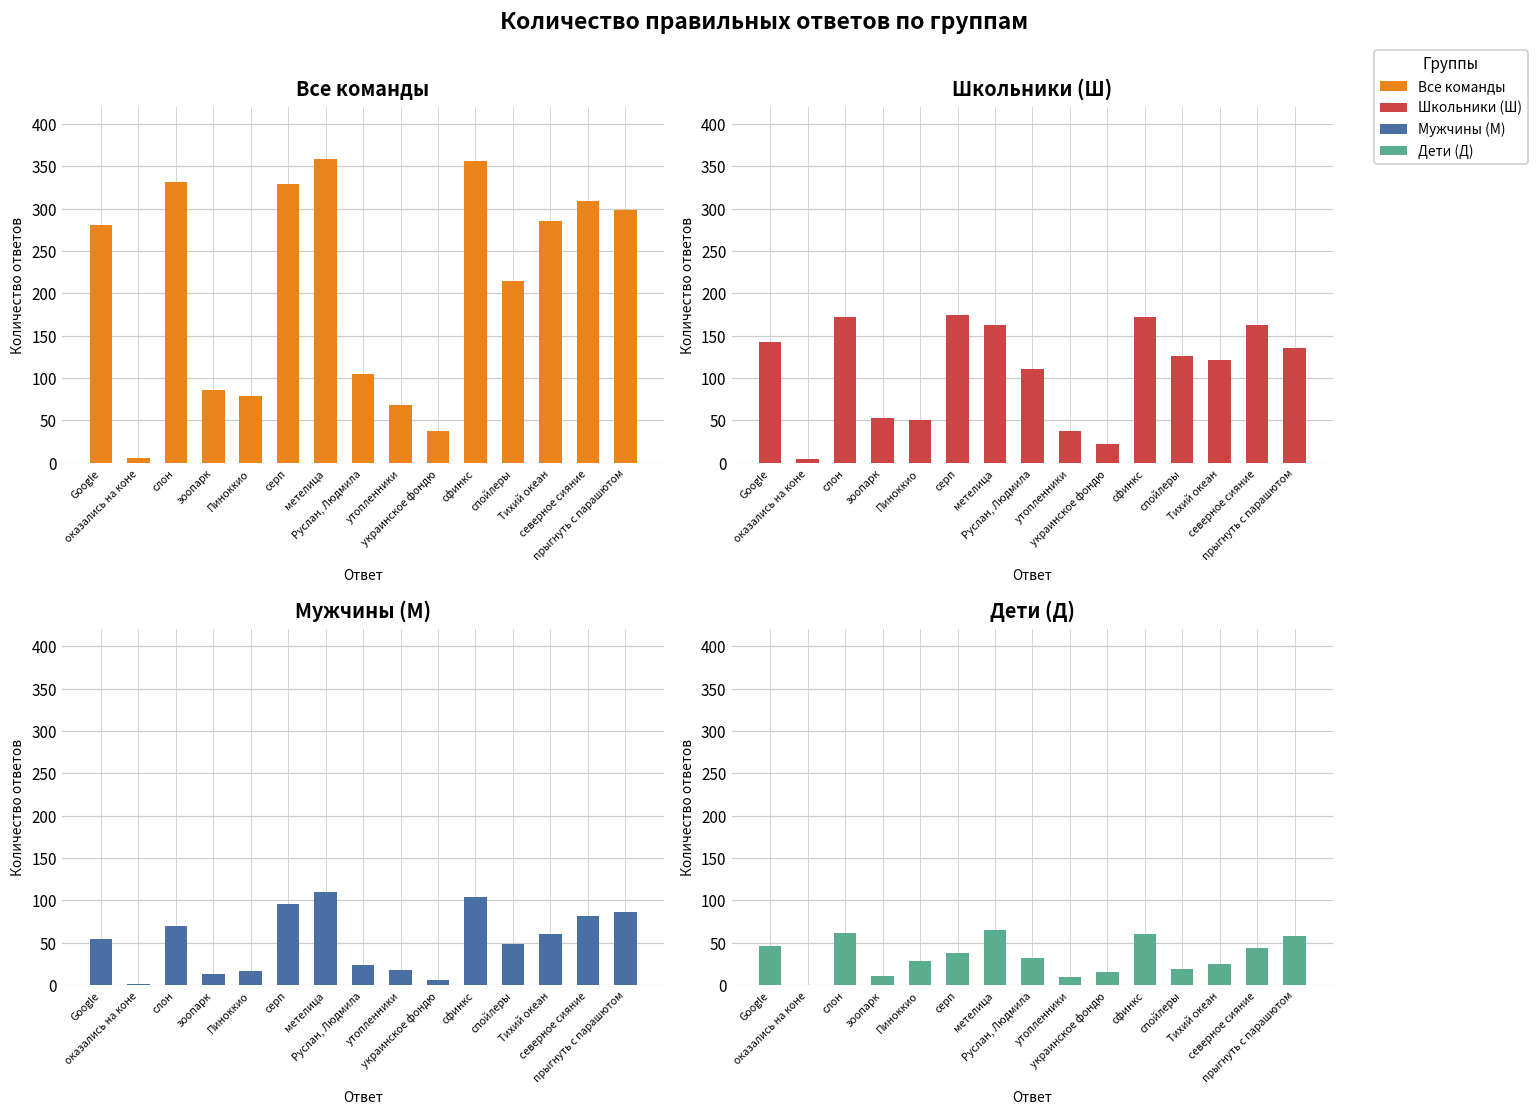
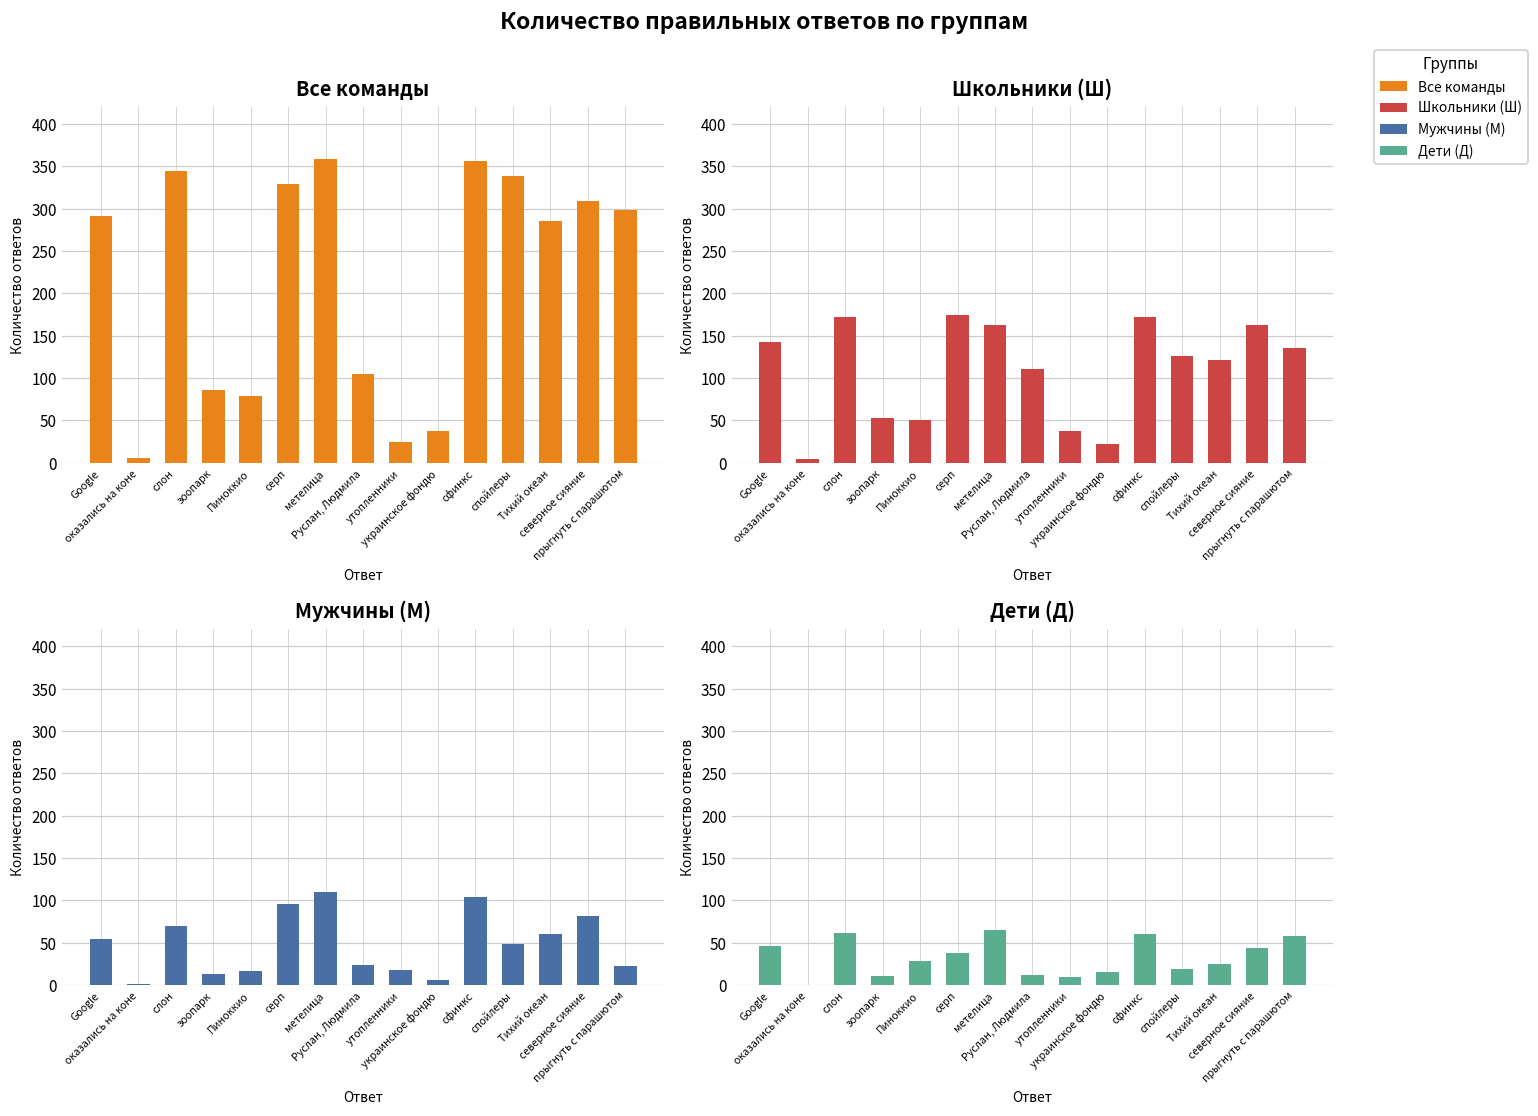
  {
    "Все команды": {
-     "Google": 280,
+     "Google": 290,
      "оказались на коне": 10,
-     "слон": 330,
+     "слон": 350,
      "зоопарк": 90,
      "Пиноккио": 80,
      "серп": 330,
      "метелица": 360,
      "Руслан, Людмила": 110,
-     "утопленники": 70,
+     "утопленники": 20,
      "украинское фондю": 40,
      "сфинкс": 360,
-     "спойлеры": 220,
+     "спойлеры": 340,
      "Тихий океан": 290,
      "северное сияние": 310,
      "прыгнуть с парашютом": 300
    },
    "Школьники (Ш)": {
      "Google": 140,
      "оказались на коне": 10,
      "слон": 170,
      "зоопарк": 50,
      "Пиноккио": 50,
      "серп": 180,
      "метелица": 160,
      "Руслан, Людмила": 110,
      "утопленники": 40,
      "украинское фондю": 20,
      "сфинкс": 170,
      "спойлеры": 130,
      "Тихий океан": 120,
      "северное сияние": 160,
      "прыгнуть с парашютом": 140
    },
    "Мужчины (М)": {
      "Google": 50,
      "слон": 70,
      "зоопарк": 10,
      "Пиноккио": 20,
      "серп": 100,
      "метелица": 110,
      "Руслан, Людмила": 20,
      "утопленники": 20,
      "украинское фондю": 10,
      "сфинкс": 100,
      "спойлеры": 50,
      "Тихий океан": 60,
      "северное сияние": 80,
-     "прыгнуть с парашютом": 90
+     "прыгнуть с парашютом": 20
    },
    "Дети (Д)": {
      "Google": 50,
      "оказались на коне": 0,
      "слон": 60,
      "зоопарк": 10,
      "Пиноккио": 30,
      "серп": 40,
      "метелица": 70,
-     "Руслан, Людмила": 30,
+     "Руслан, Людмила": 10,
      "утопленники": 10,
      "украинское фондю": 20,
      "сфинкс": 60,
      "спойлеры": 20,
      "Тихий океан": 30,
      "северное сияние": 40,
      "прыгнуть с парашютом": 60
    }
  }
